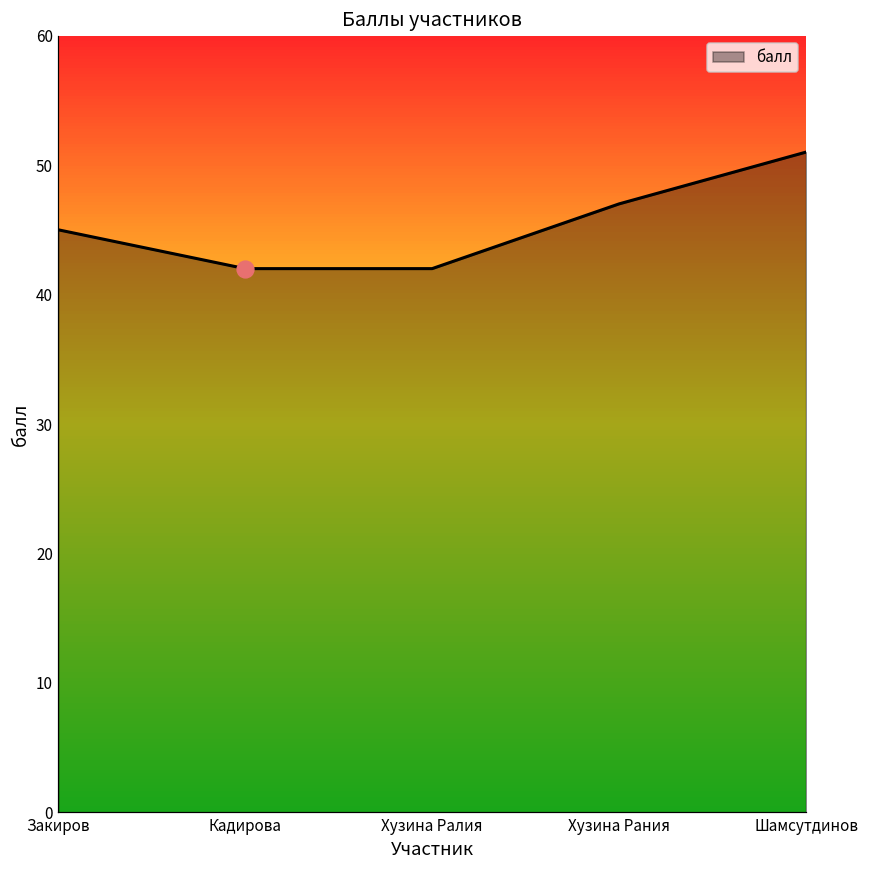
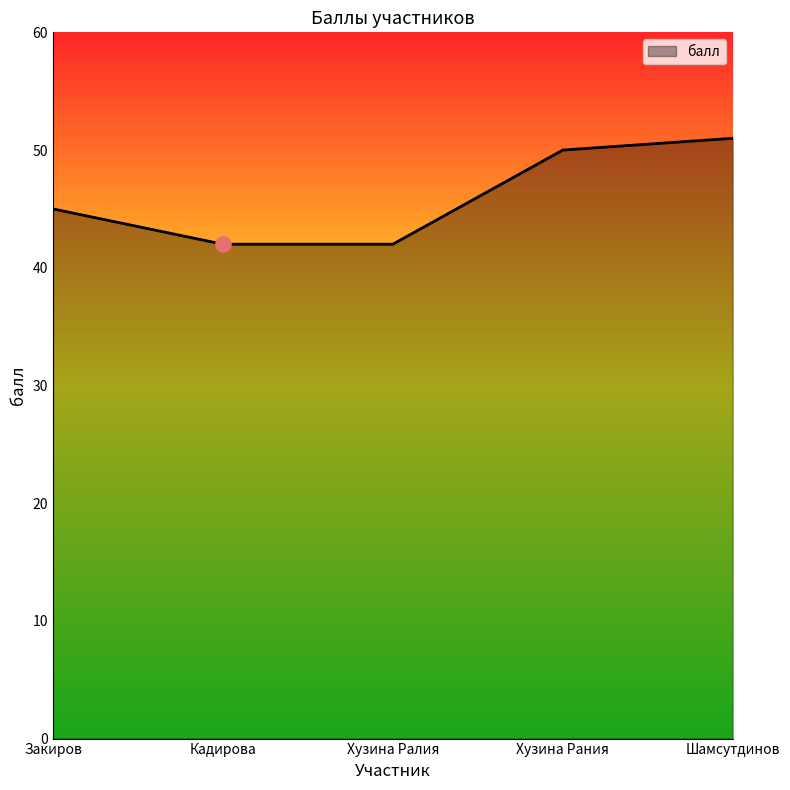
  {
    "балл": {
      "Закиров": 45,
      "Хузина Ралия": 42,
-     "Хузина Рания": 47,
+     "Хузина Рания": 50,
      "Шамсутдинов": 51
    }
  }
